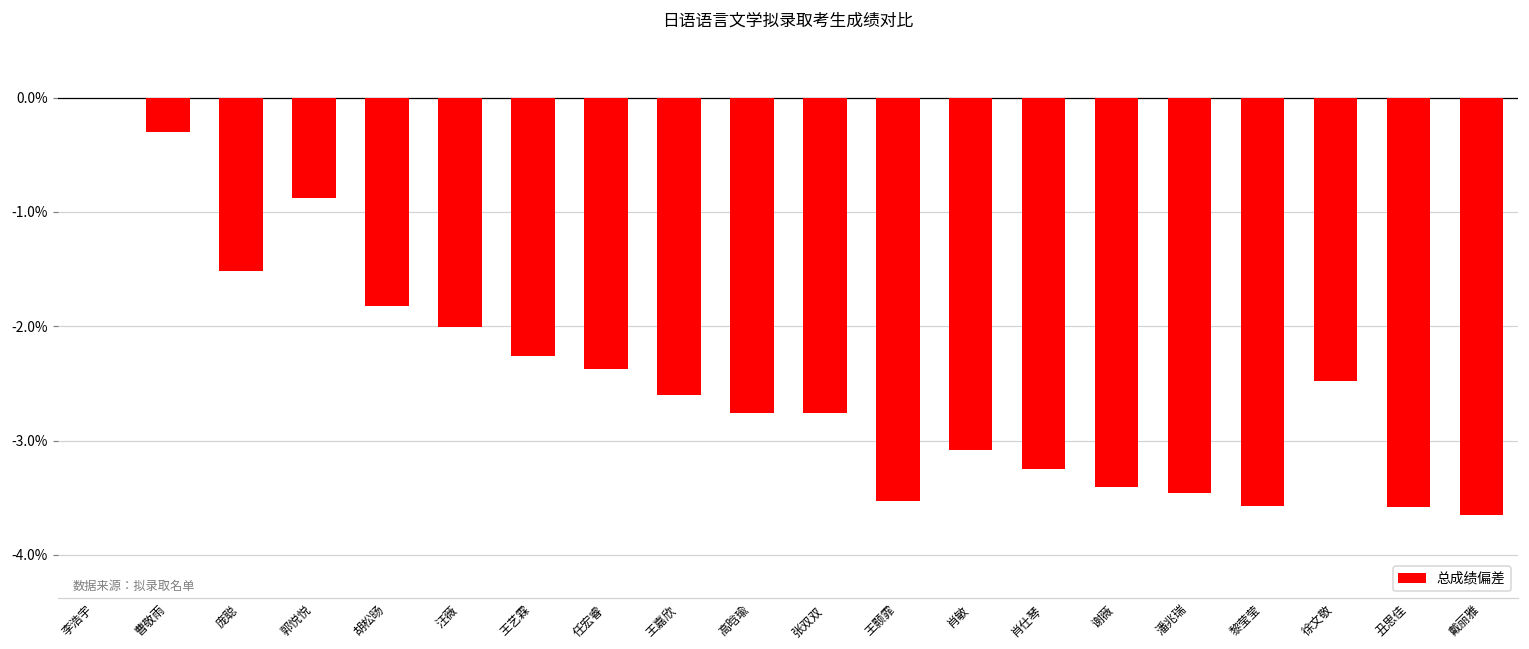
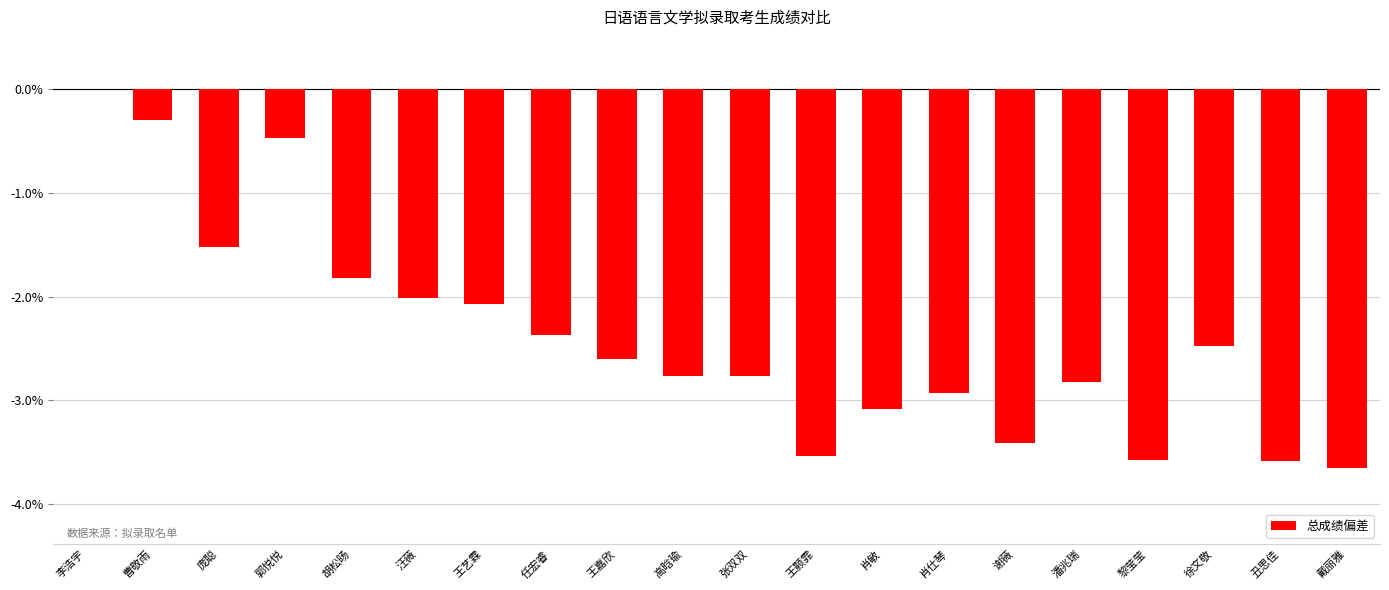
  {
    "李浩宇": "0.00%",
    "曹敬雨": "-0.30%",
    "庞聪": "-1.52%",
-   "郭悦悦": "-0.88%",
+   "郭悦悦": "-0.47%",
    "胡松旸": "-1.82%",
    "汪薇": "-2.01%",
-   "王艺霖": "-2.26%",
+   "王艺霖": "-2.07%",
    "任宏睿": "-2.37%",
    "王嘉欣": "-2.60%",
    "高晗瑜": "-2.76%",
    "张双双": "-2.76%",
    "王颢霏": "-3.53%",
    "肖敏": "-3.08%",
-   "肖仕琴": "-3.25%",
+   "肖仕琴": "-2.93%",
    "谢薇": "-3.41%",
-   "潘兆瑞": "-3.46%",
+   "潘兆瑞": "-2.82%",
    "黎莹莹": "-3.57%",
    "徐文敬": "-2.48%",
    "丑思佳": "-3.58%",
    "戴丽雅": "-3.65%"
  }
